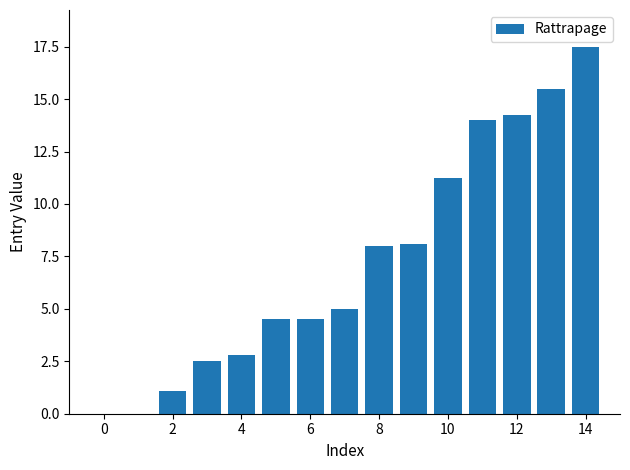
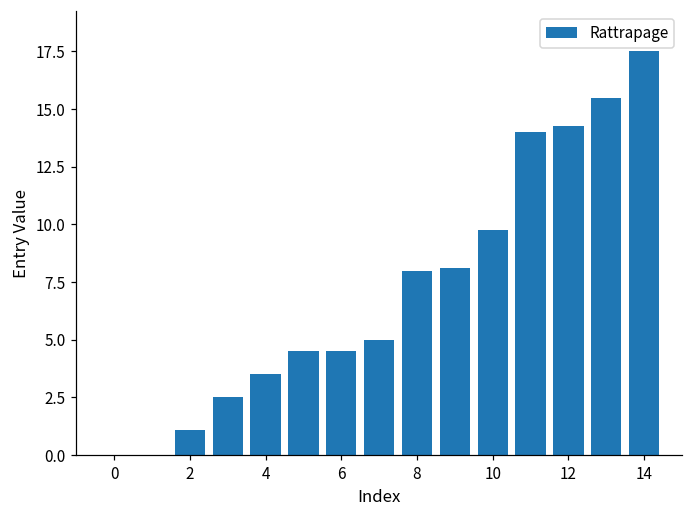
  {
    "0": 0.0,
    "2": 1.1,
-   "4": 2.8,
+   "4": 3.5,
    "6": 4.5,
    "8": 8.0,
-   "10": 11.3,
+   "10": 9.8,
    "12": 14.3,
    "14": 17.5
  }
